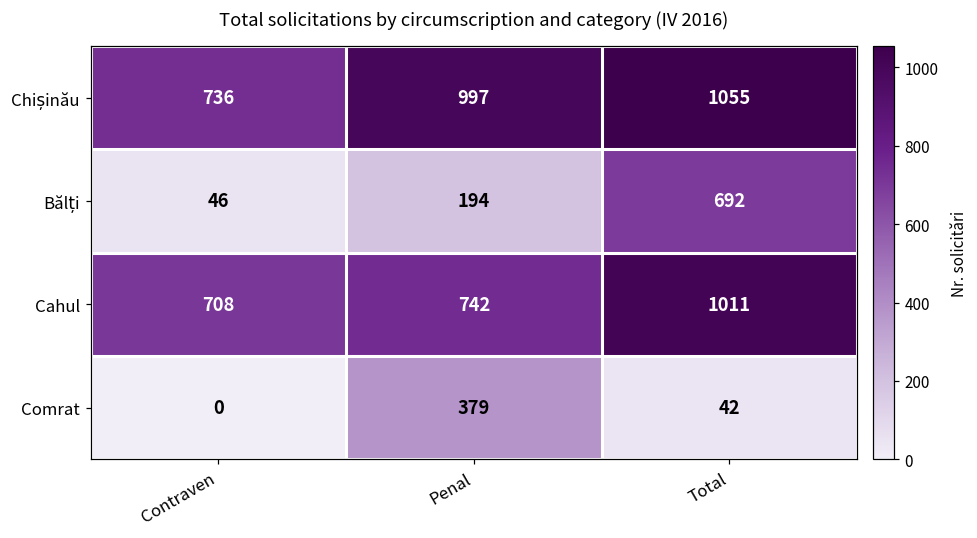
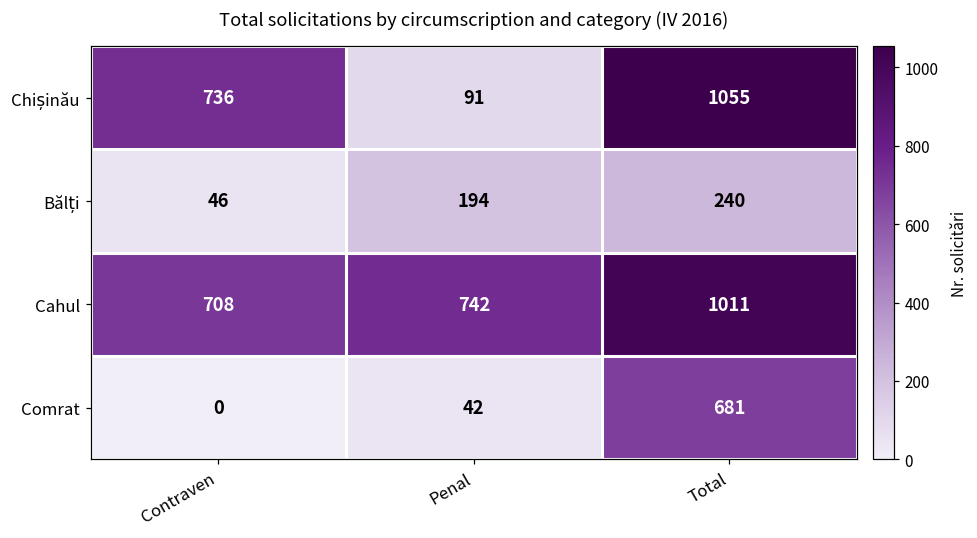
  {
    "Chișinău": {
      "Contraven": 736,
-     "Penal": 997,
+     "Penal": 91,
      "Total": 1055
    },
    "Bălți": {
      "Contraven": 46,
      "Penal": 194,
-     "Total": 692
+     "Total": 240
    },
    "Cahul": {
      "Contraven": 708,
      "Penal": 742,
      "Total": 1011
    },
    "Comrat": {
      "Contraven": 0,
-     "Penal": 379,
-     "Total": 42
+     "Penal": 42,
+     "Total": 681
    }
  }
